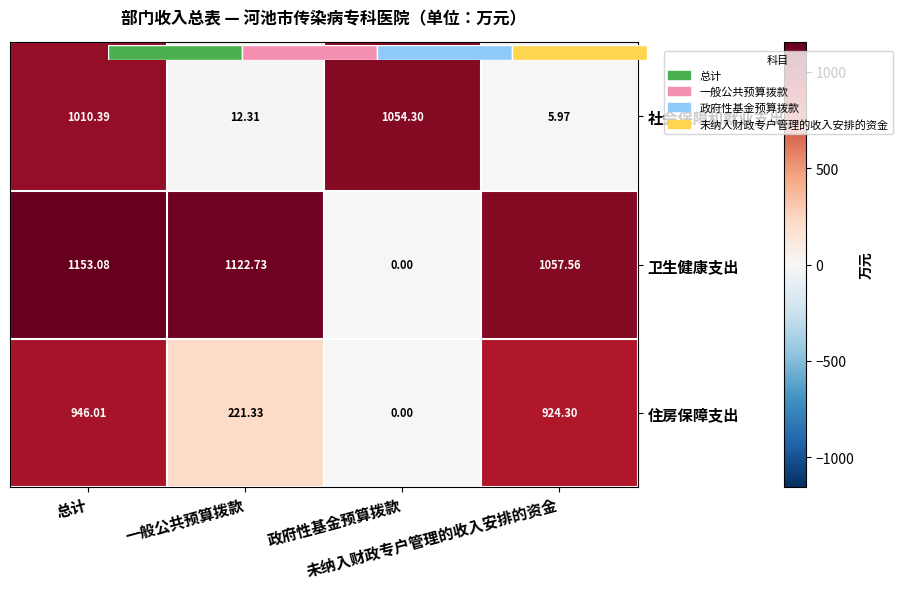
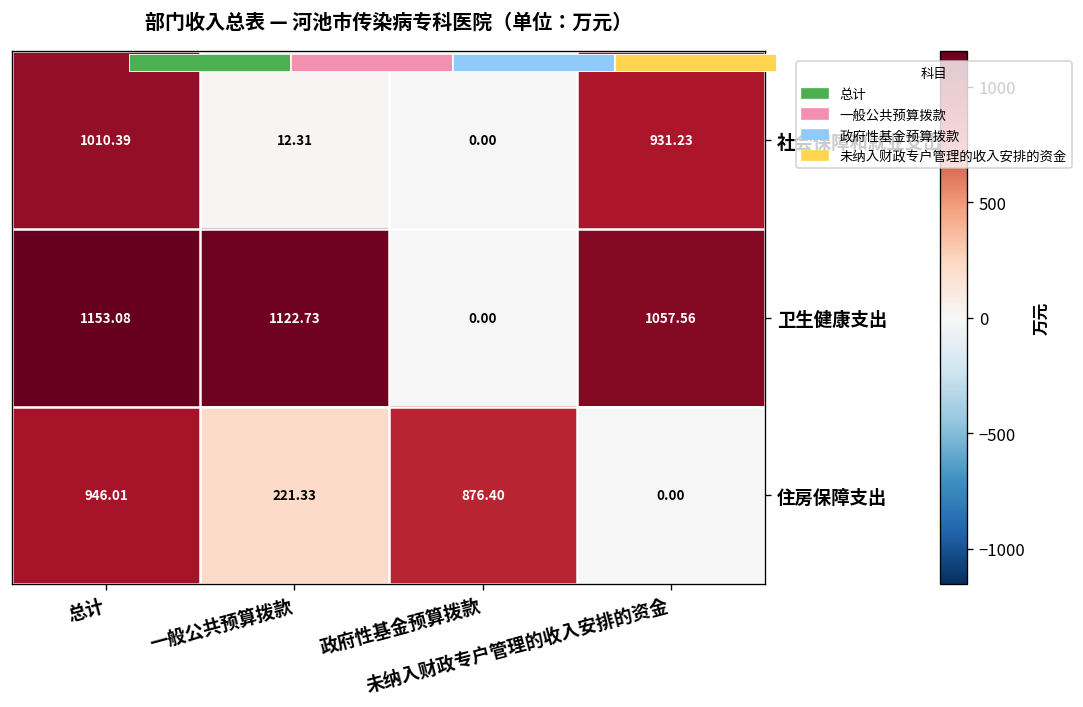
  {
    "部门收入总表 — 河池市传染病专科医院（单位：万元）": {
      "社会保障和就业支出": {
        "总计": 1010.39,
        "一般公共预算拨款": 12.31,
-       "政府性基金预算拨款": 1054.30,
-       "未纳入财政专户管理的收入安排的资金": 5.97
+       "政府性基金预算拨款": 0.00,
+       "未纳入财政专户管理的收入安排的资金": 931.23
      },
      "卫生健康支出": {
        "总计": 1153.08,
        "一般公共预算拨款": 1122.73,
        "政府性基金预算拨款": 0.00,
        "未纳入财政专户管理的收入安排的资金": 1057.56
      },
      "住房保障支出": {
        "总计": 946.01,
        "一般公共预算拨款": 221.33,
-       "政府性基金预算拨款": 0.00,
-       "未纳入财政专户管理的收入安排的资金": 924.30
+       "政府性基金预算拨款": 876.40,
+       "未纳入财政专户管理的收入安排的资金": 0.00
      }
    }
  }
